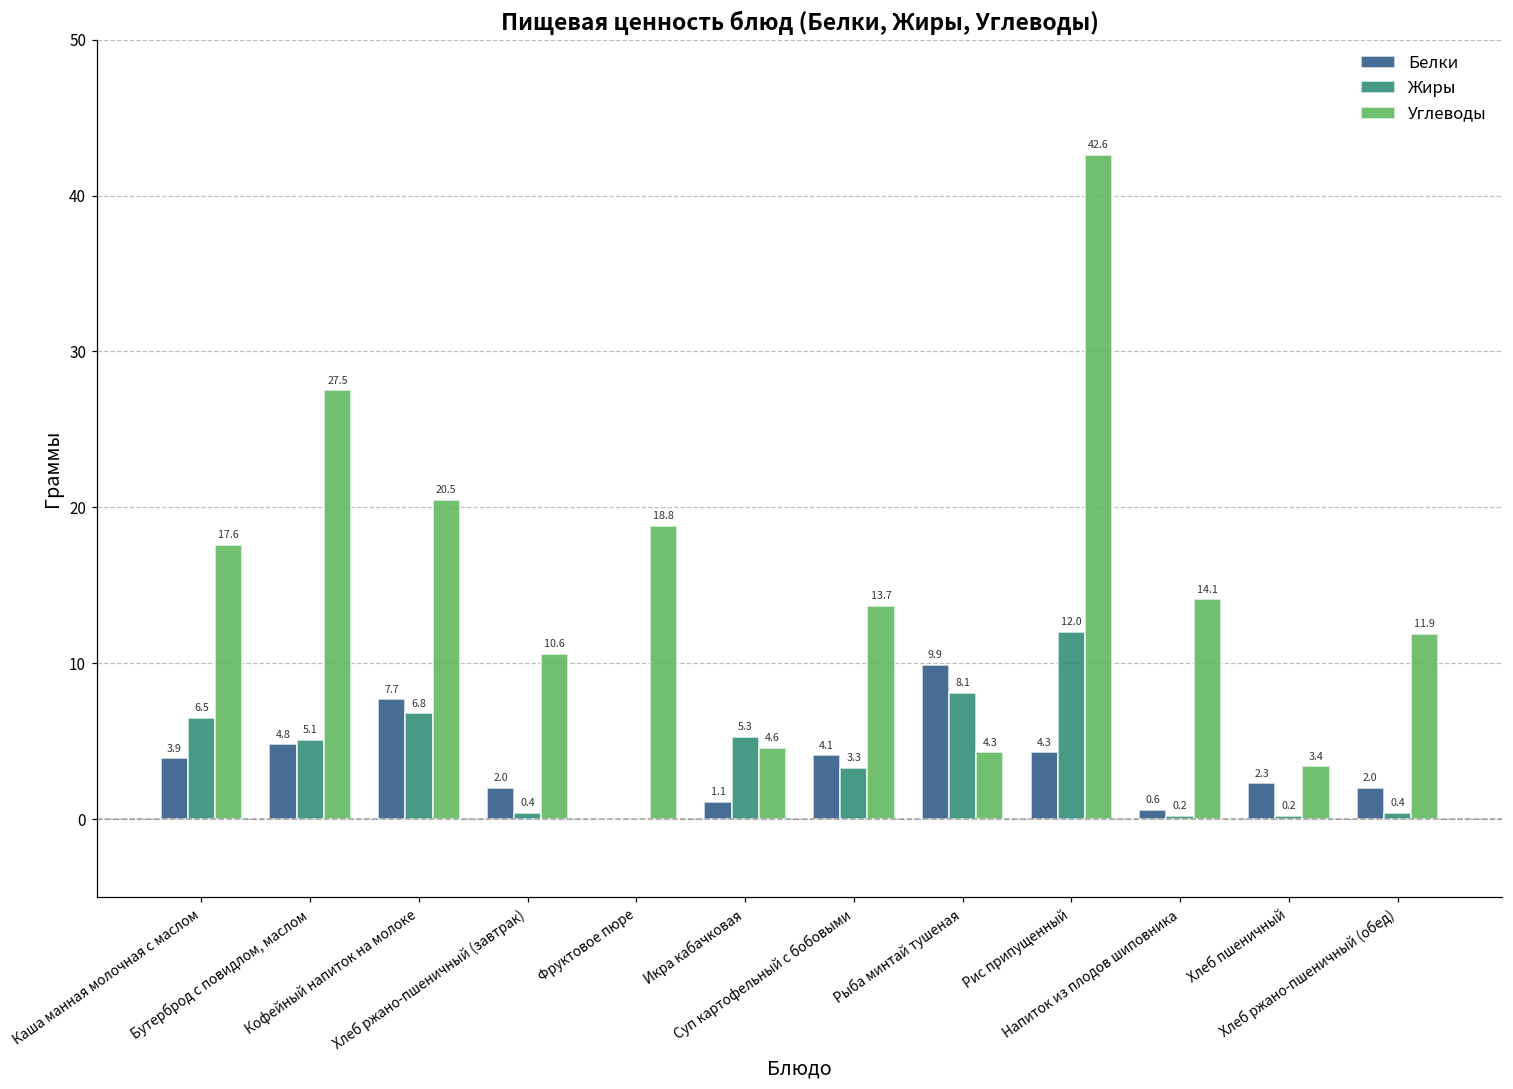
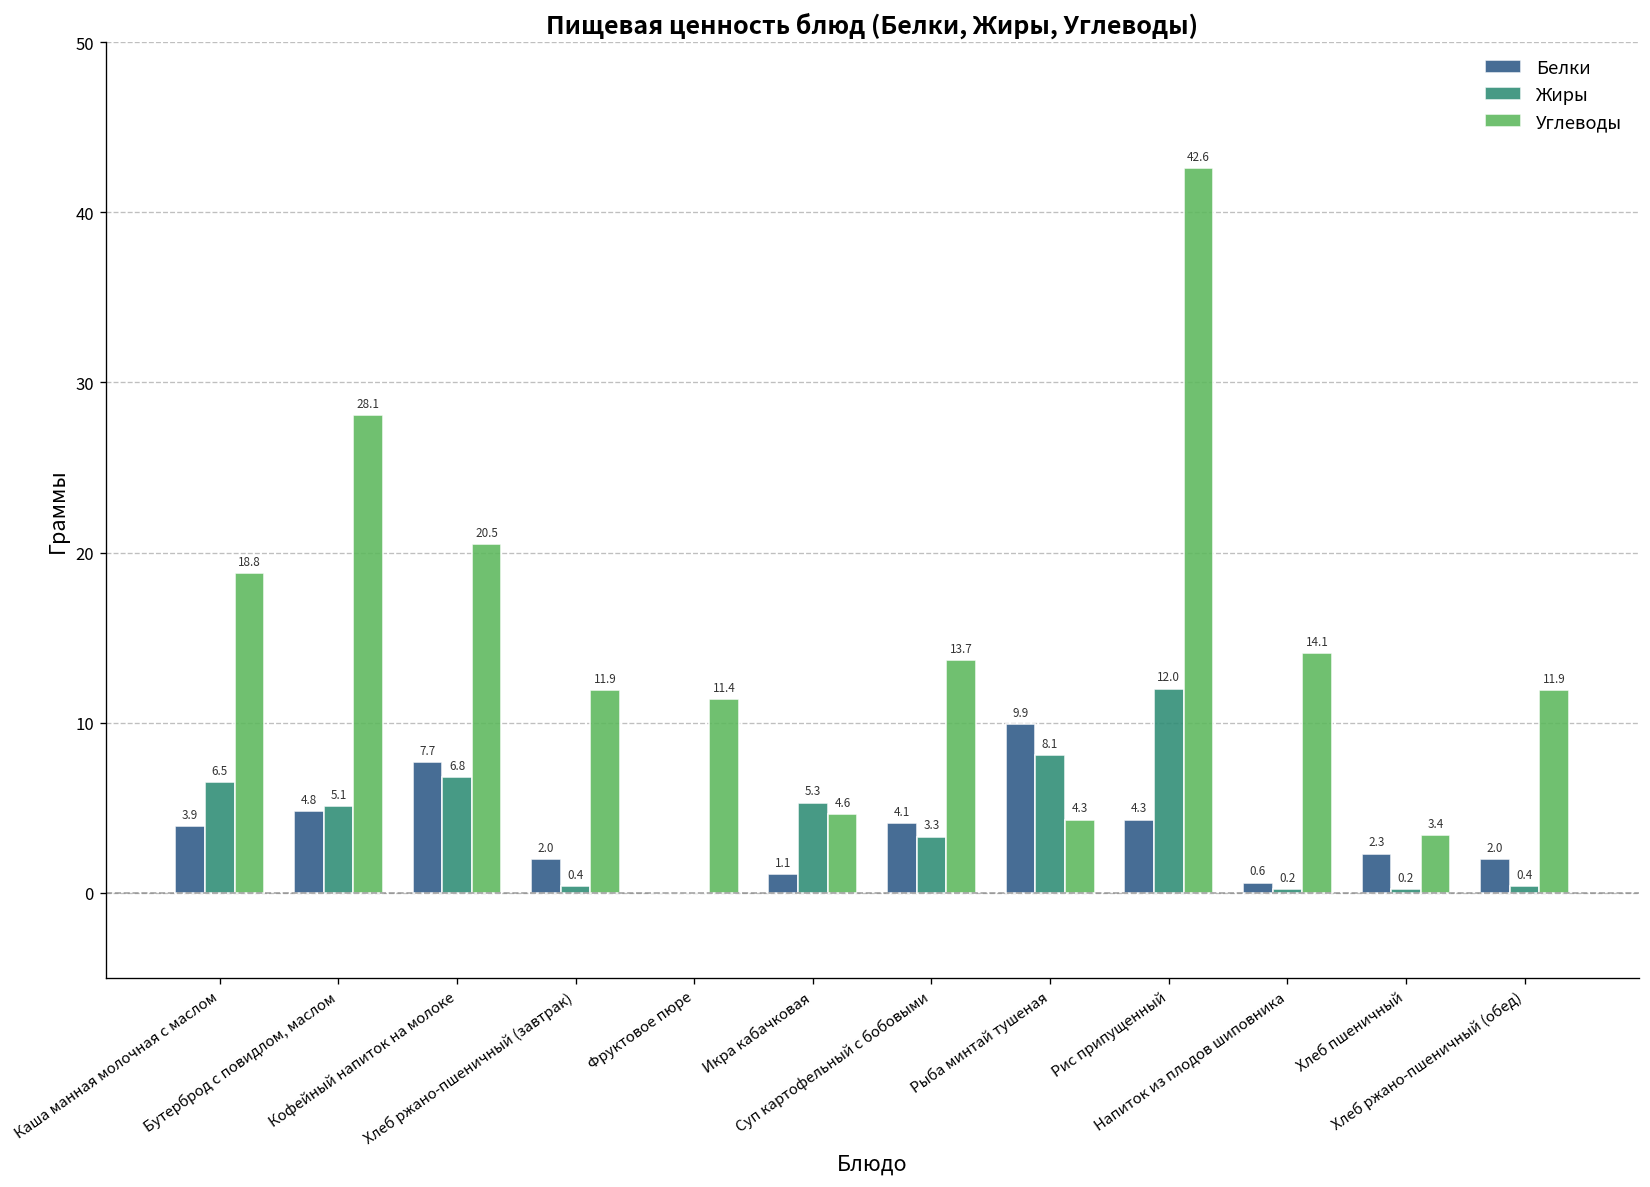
  {
    "Углеводы": {
-     "Каша манная молочная с маслом": 17.6,
-     "Бутерброд с повидлом, маслом": 27.5,
+     "Каша манная молочная с маслом": 18.8,
+     "Бутерброд с повидлом, маслом": 28.1,
      "Кофейный напиток на молоке": 20.5,
-     "Хлеб ржано-пшеничный (завтрак)": 10.6,
-     "Фруктовое пюре": 18.8,
+     "Хлеб ржано-пшеничный (завтрак)": 11.9,
+     "Фруктовое пюре": 11.4,
      "Икра кабачковая": 4.6,
      "Суп картофельный с бобовыми": 13.7,
      "Рыба минтай тушеная": 4.3,
      "Рис припущенный": 42.6,
      "Напиток из плодов шиповника": 14.1,
      "Хлеб пшеничный": 3.4,
      "Хлеб ржано-пшеничный (обед)": 11.9
    }
  }
